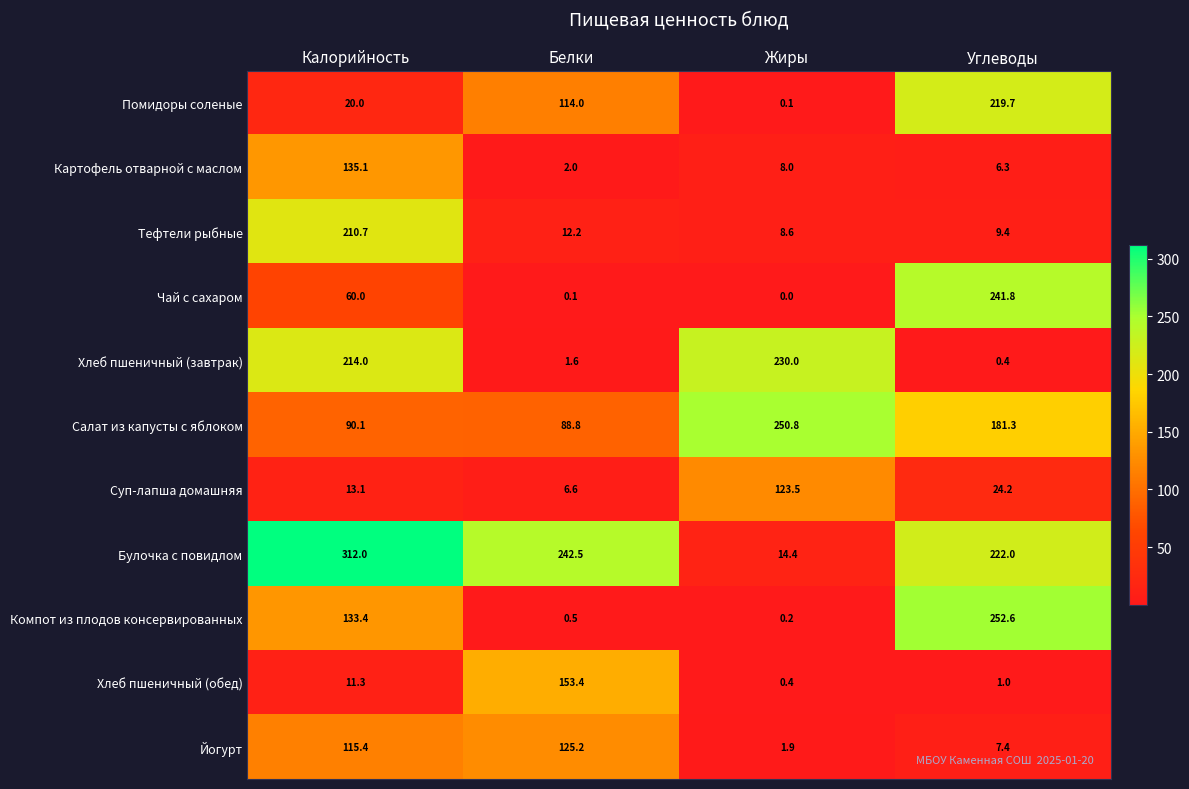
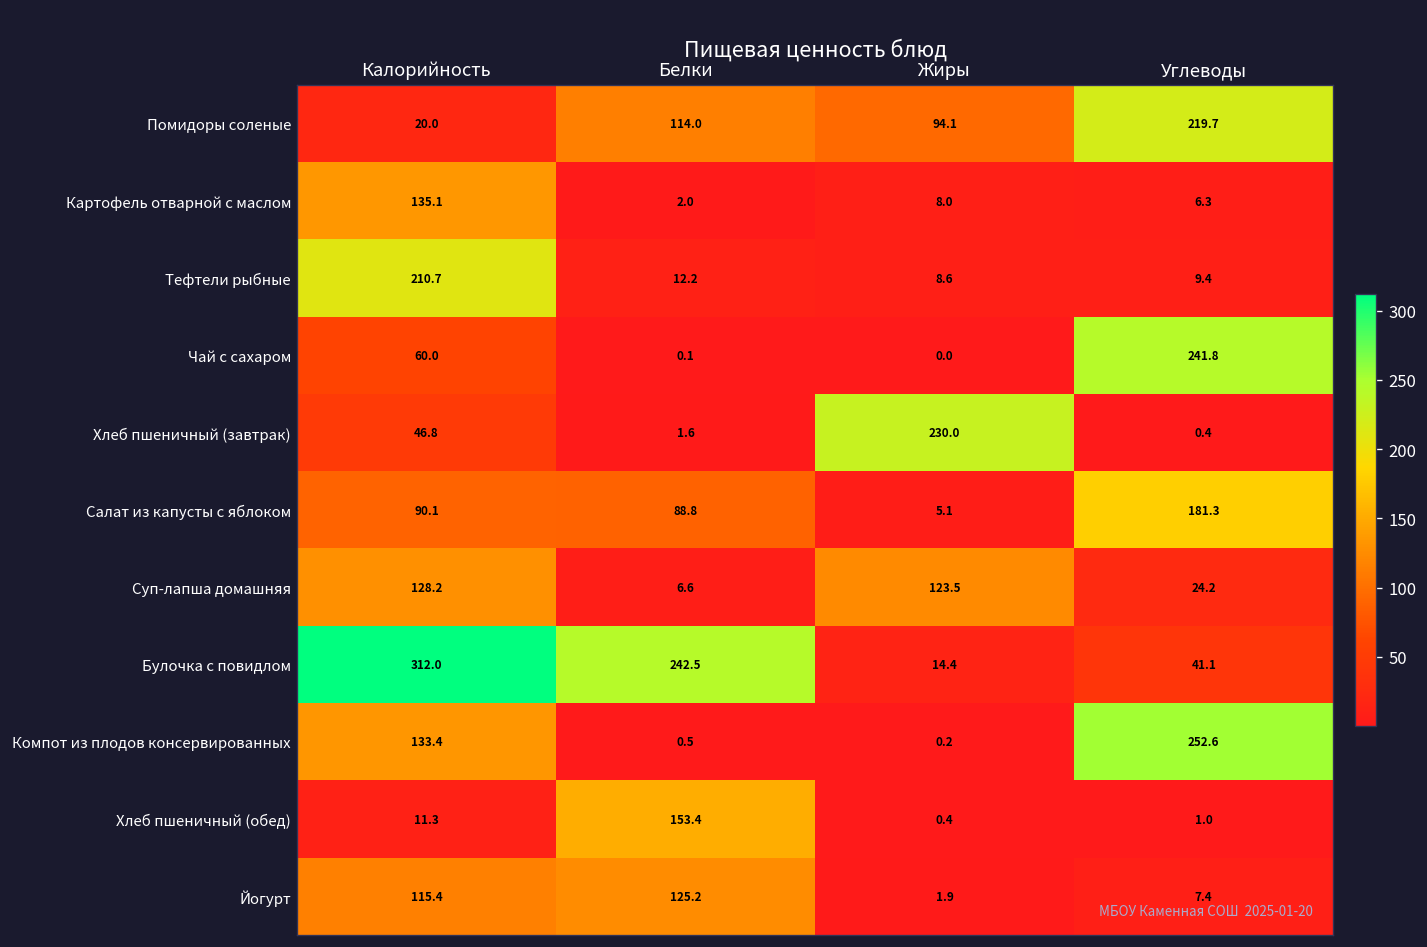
  {
    "Помидоры соленые": {
      "Калорийность": 20.0,
      "Белки": 114.0,
-     "Жиры": 0.1,
+     "Жиры": 94.1,
      "Углеводы": 219.7
    },
    "Картофель отварной с маслом": {
      "Калорийность": 135.1,
      "Белки": 2.0,
      "Жиры": 8.0,
      "Углеводы": 6.3
    },
    "Тефтели рыбные": {
      "Калорийность": 210.7,
      "Белки": 12.2,
      "Жиры": 8.6,
      "Углеводы": 9.4
    },
    "Чай с сахаром": {
      "Калорийность": 60.0,
      "Белки": 0.1,
      "Жиры": 0.0,
      "Углеводы": 241.8
    },
    "Хлеб пшеничный (завтрак)": {
-     "Калорийность": 214.0,
+     "Калорийность": 46.8,
      "Белки": 1.6,
      "Жиры": 230.0,
      "Углеводы": 0.4
    },
    "Салат из капусты с яблоком": {
      "Калорийность": 90.1,
      "Белки": 88.8,
-     "Жиры": 250.8,
+     "Жиры": 5.1,
      "Углеводы": 181.3
    },
    "Суп-лапша домашняя": {
-     "Калорийность": 13.1,
+     "Калорийность": 128.2,
      "Белки": 6.6,
      "Жиры": 123.5,
      "Углеводы": 24.2
    },
    "Булочка с повидлом": {
      "Калорийность": 312.0,
      "Белки": 242.5,
      "Жиры": 14.4,
-     "Углеводы": 222.0
+     "Углеводы": 41.1
    },
    "Компот из плодов консервированных": {
      "Калорийность": 133.4,
      "Белки": 0.5,
      "Жиры": 0.2,
      "Углеводы": 252.6
    },
    "Хлеб пшеничный (обед)": {
      "Калорийность": 11.3,
      "Белки": 153.4,
      "Жиры": 0.4,
      "Углеводы": 1.0
    },
    "Йогурт": {
      "Калорийность": 115.4,
      "Белки": 125.2,
      "Жиры": 1.9
    }
  }
